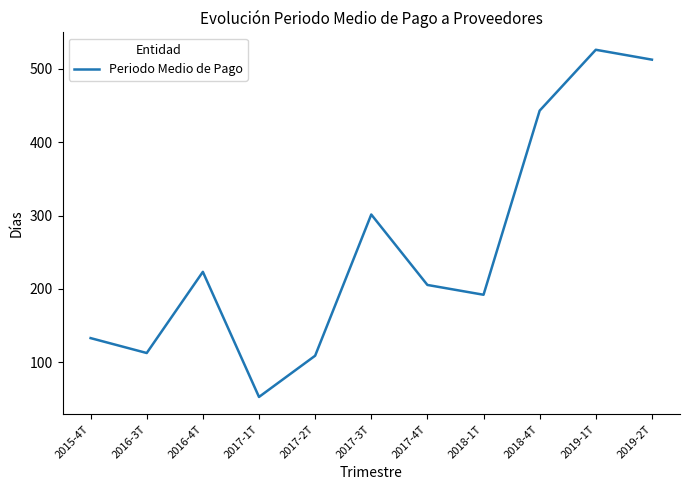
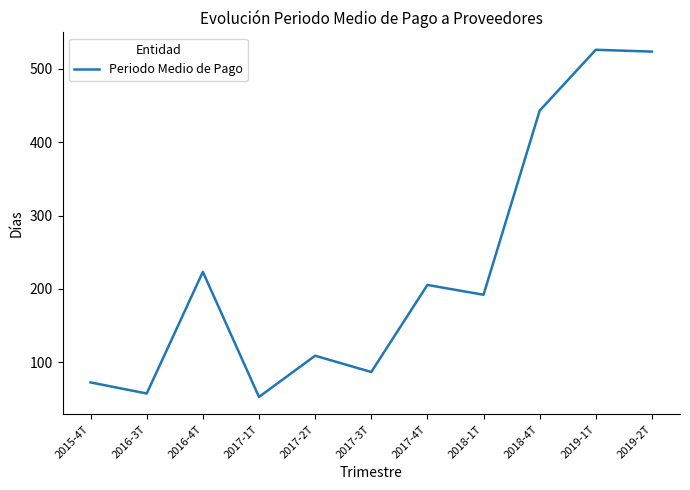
  {
-   "2015-4T": 130,
-   "2016-3T": 110,
+   "2015-4T": 70,
+   "2016-3T": 60,
    "2016-4T": 220,
    "2017-1T": 50,
    "2017-2T": 110,
-   "2017-3T": 300,
+   "2017-3T": 90,
    "2017-4T": 210,
    "2018-1T": 190,
    "2018-4T": 440,
    "2019-1T": 530,
-   "2019-2T": 510
+   "2019-2T": 520
  }
